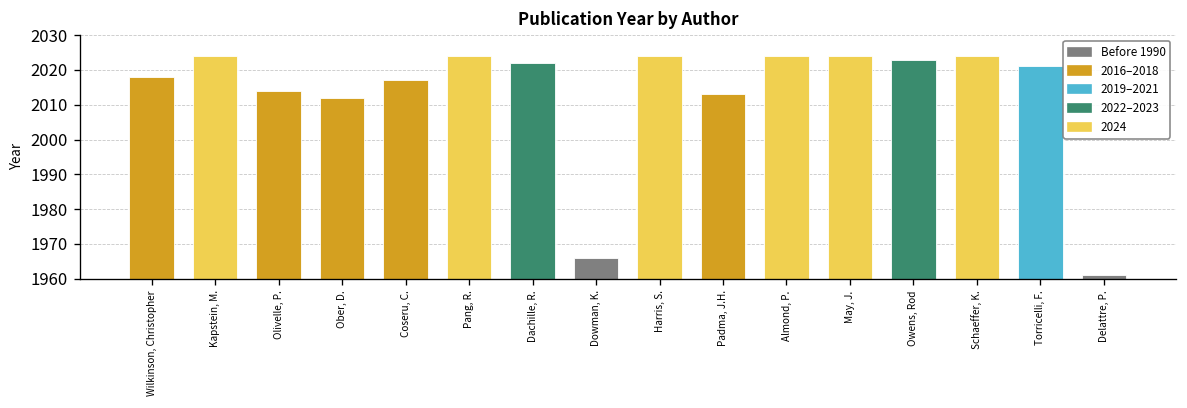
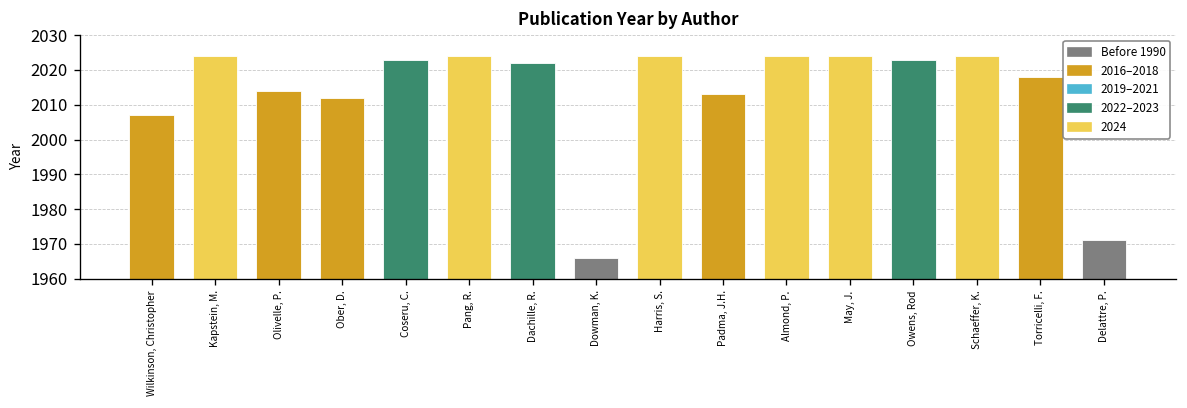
  {
-   "Wilkinson, Christopher": 2018,
+   "Wilkinson, Christopher": 2007,
    "Kapstein, M.": 2024,
    "Olivelle, P.": 2014,
    "Ober, D.": 2012,
-   "Coseru, C.": 2017,
+   "Coseru, C.": 2023,
    "Pang, R.": 2024,
    "Dachille, R.": 2022,
    "Dowman, K.": 1966,
    "Harris, S.": 2024,
    "Padma, J.H.": 2013,
    "Almond, P.": 2024,
    "May, J.": 2024,
    "Owens, Rod": 2023,
    "Schaeffer, K.": 2024,
-   "Torricelli, F.": 2021,
-   "Delattre, P.": 1961
+   "Torricelli, F.": 2018,
+   "Delattre, P.": 1971
  }
